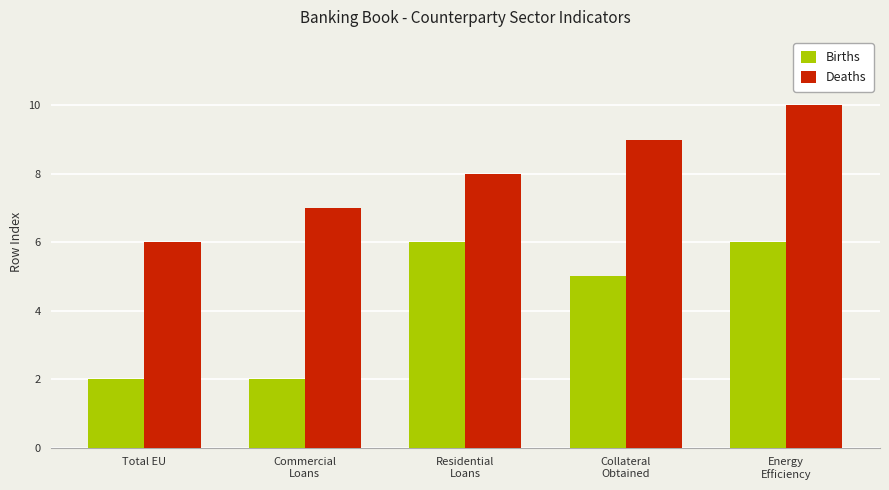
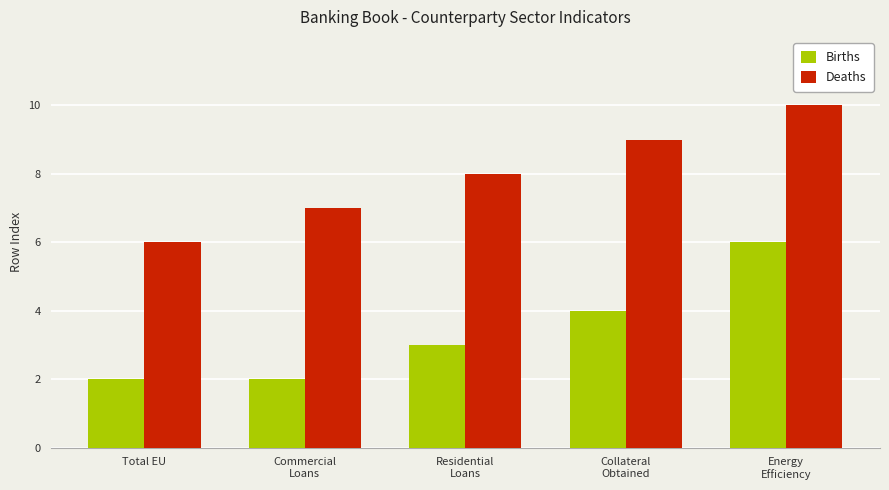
  {
    "Births": {
      "Total EU": 2,
      "Commercial Loans": 2,
-     "Residential Loans": 6,
-     "Collateral Obtained": 5,
+     "Residential Loans": 3,
+     "Collateral Obtained": 4,
      "Energy Efficiency": 6
    },
    "Deaths": {
      "Total EU": 6,
      "Commercial Loans": 7,
      "Residential Loans": 8,
      "Collateral Obtained": 9,
      "Energy Efficiency": 10
    }
  }
